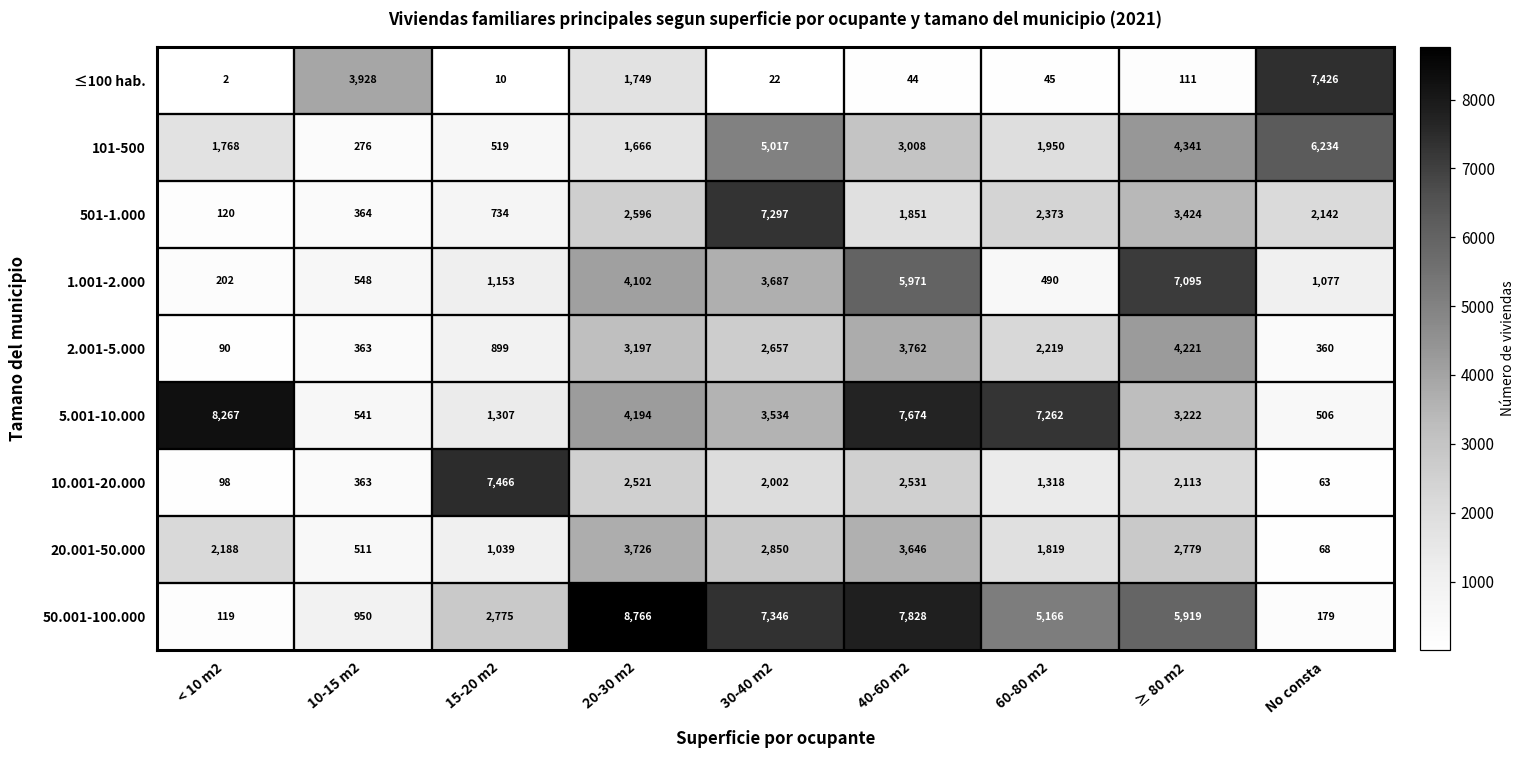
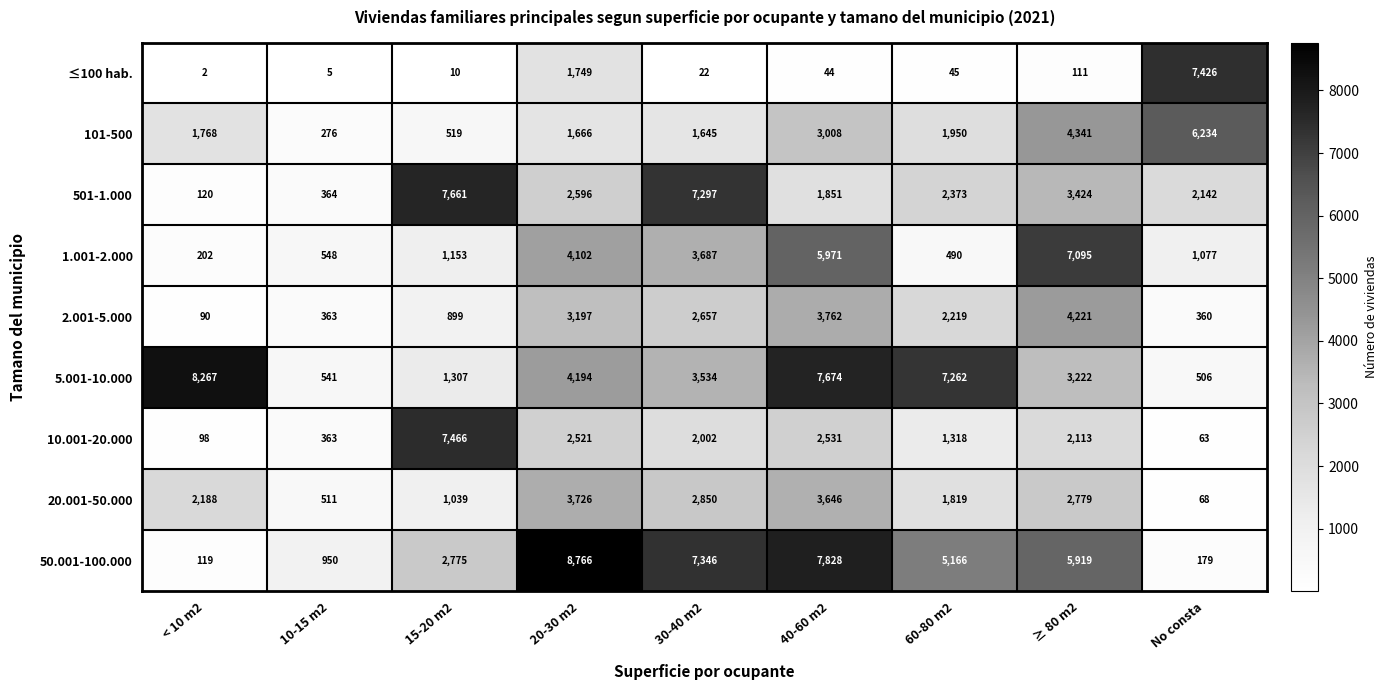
  {
    "≤100 hab.": {
      "< 10 m2": "2",
-     "10-15 m2": "3,928",
+     "10-15 m2": "5",
      "15-20 m2": "10",
      "20-30 m2": "1,749",
      "30-40 m2": "22",
      "40-60 m2": "44",
      "60-80 m2": "45",
      "≥ 80 m2": "111",
      "No consta": "7,426"
    },
    "101-500": {
      "< 10 m2": "1,768",
      "10-15 m2": "276",
      "15-20 m2": "519",
      "20-30 m2": "1,666",
-     "30-40 m2": "5,017",
+     "30-40 m2": "1,645",
      "40-60 m2": "3,008",
      "60-80 m2": "1,950",
      "≥ 80 m2": "4,341",
      "No consta": "6,234"
    },
    "501-1.000": {
      "< 10 m2": "120",
      "10-15 m2": "364",
-     "15-20 m2": "734",
+     "15-20 m2": "7,661",
      "20-30 m2": "2,596",
      "30-40 m2": "7,297",
      "40-60 m2": "1,851",
      "60-80 m2": "2,373",
      "≥ 80 m2": "3,424",
      "No consta": "2,142"
    },
    "1.001-2.000": {
      "< 10 m2": "202",
      "10-15 m2": "548",
      "15-20 m2": "1,153",
      "20-30 m2": "4,102",
      "30-40 m2": "3,687",
      "40-60 m2": "5,971",
      "60-80 m2": "490",
      "≥ 80 m2": "7,095",
      "No consta": "1,077"
    },
    "2.001-5.000": {
      "< 10 m2": "90",
      "10-15 m2": "363",
      "15-20 m2": "899",
      "20-30 m2": "3,197",
      "30-40 m2": "2,657",
      "40-60 m2": "3,762",
      "60-80 m2": "2,219",
      "≥ 80 m2": "4,221",
      "No consta": "360"
    },
    "5.001-10.000": {
      "< 10 m2": "8,267",
      "10-15 m2": "541",
      "15-20 m2": "1,307",
      "20-30 m2": "4,194",
      "30-40 m2": "3,534",
      "40-60 m2": "7,674",
      "60-80 m2": "7,262",
      "≥ 80 m2": "3,222",
      "No consta": "506"
    },
    "10.001-20.000": {
      "< 10 m2": "98",
      "10-15 m2": "363",
      "15-20 m2": "7,466",
      "20-30 m2": "2,521",
      "30-40 m2": "2,002",
      "40-60 m2": "2,531",
      "60-80 m2": "1,318",
      "≥ 80 m2": "2,113",
      "No consta": "63"
    },
    "20.001-50.000": {
      "< 10 m2": "2,188",
      "10-15 m2": "511",
      "15-20 m2": "1,039",
      "20-30 m2": "3,726",
      "30-40 m2": "2,850",
      "40-60 m2": "3,646",
      "60-80 m2": "1,819",
      "≥ 80 m2": "2,779",
      "No consta": "68"
    },
    "50.001-100.000": {
      "< 10 m2": "119",
      "10-15 m2": "950",
      "15-20 m2": "2,775",
      "20-30 m2": "8,766",
      "30-40 m2": "7,346",
      "40-60 m2": "7,828",
      "60-80 m2": "5,166",
      "≥ 80 m2": "5,919",
      "No consta": "179"
    }
  }
